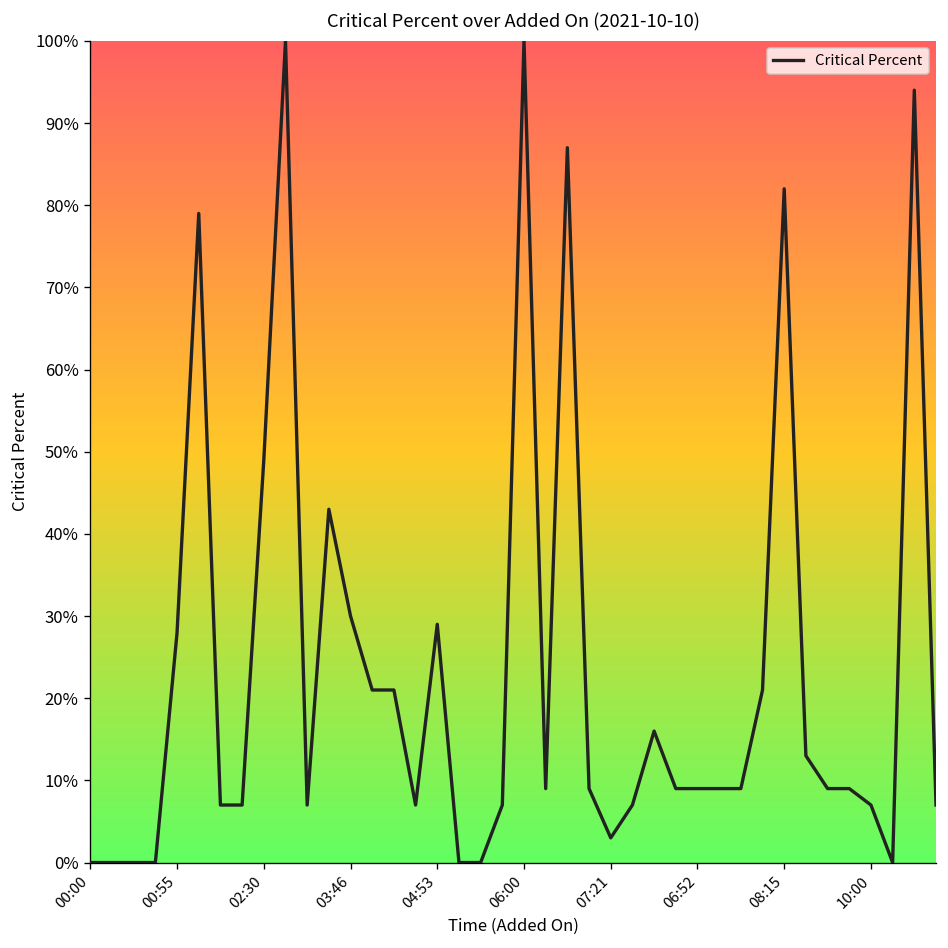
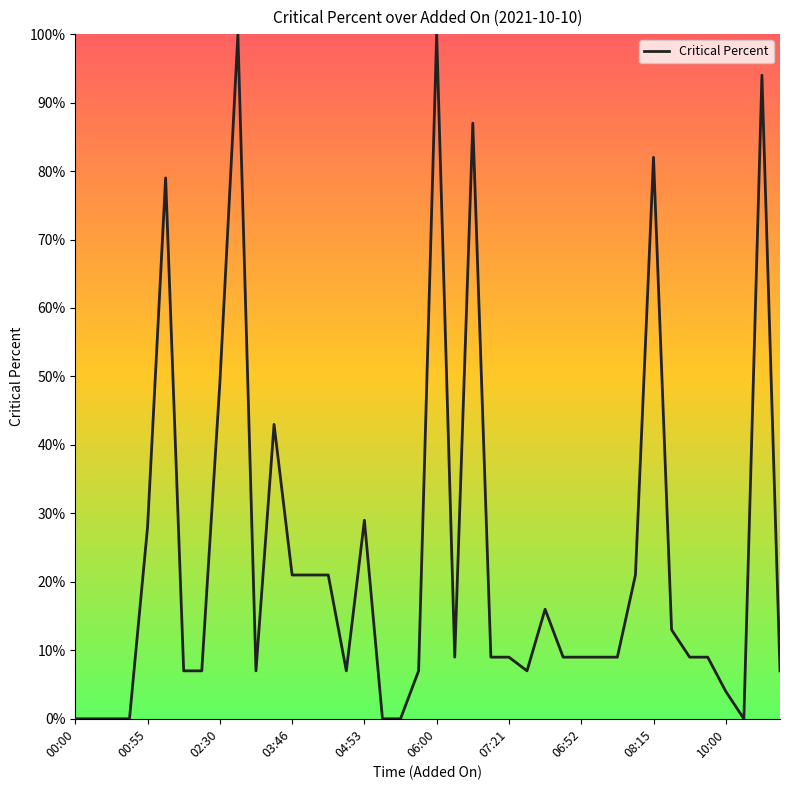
  {
    "00:00": "0%",
    "00:55": "28%",
    "02:30": "49%",
-   "03:46": "30%",
+   "03:46": "21%",
    "04:53": "29%",
    "06:00": "100%",
-   "07:21": "3%",
+   "07:21": "9%",
    "06:52": "9%",
    "08:15": "82%",
-   "10:00": "7%"
+   "10:00": "4%"
  }
